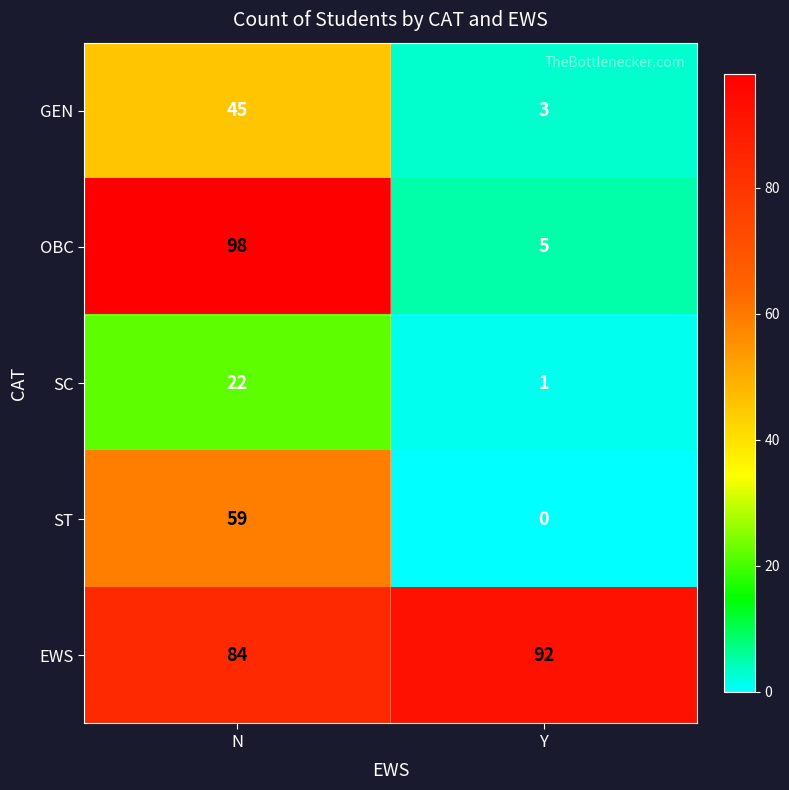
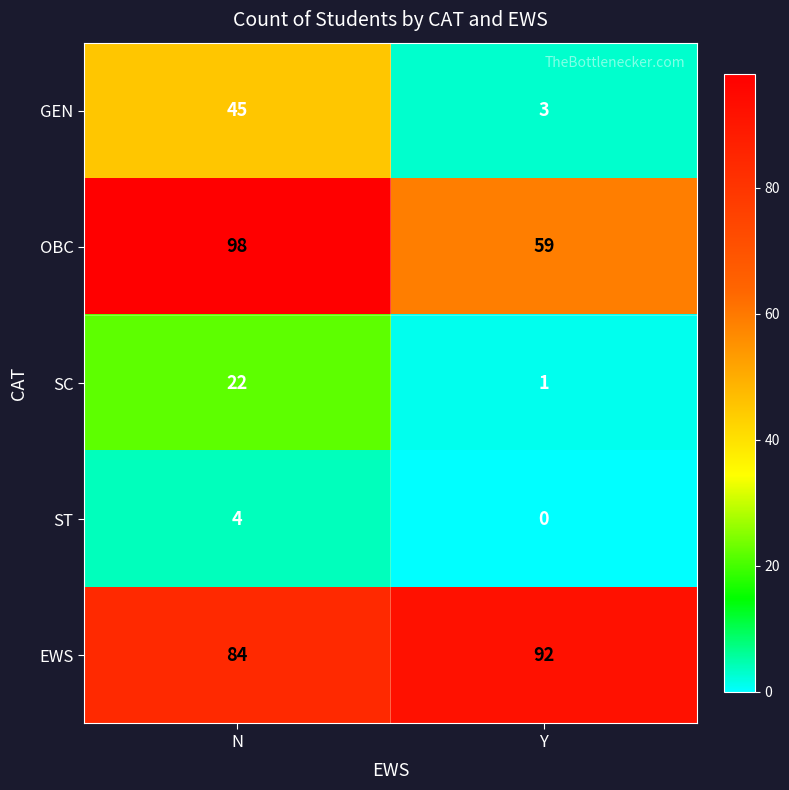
  {
    "GEN": {
      "N": 45
    },
    "OBC": {
      "N": 98,
-     "Y": 5
+     "Y": 59
    },
    "SC": {
      "N": 22,
      "Y": 1
    },
    "ST": {
-     "N": 59,
+     "N": 4,
      "Y": 0
    },
    "EWS": {
      "N": 84,
      "Y": 92
    }
  }
